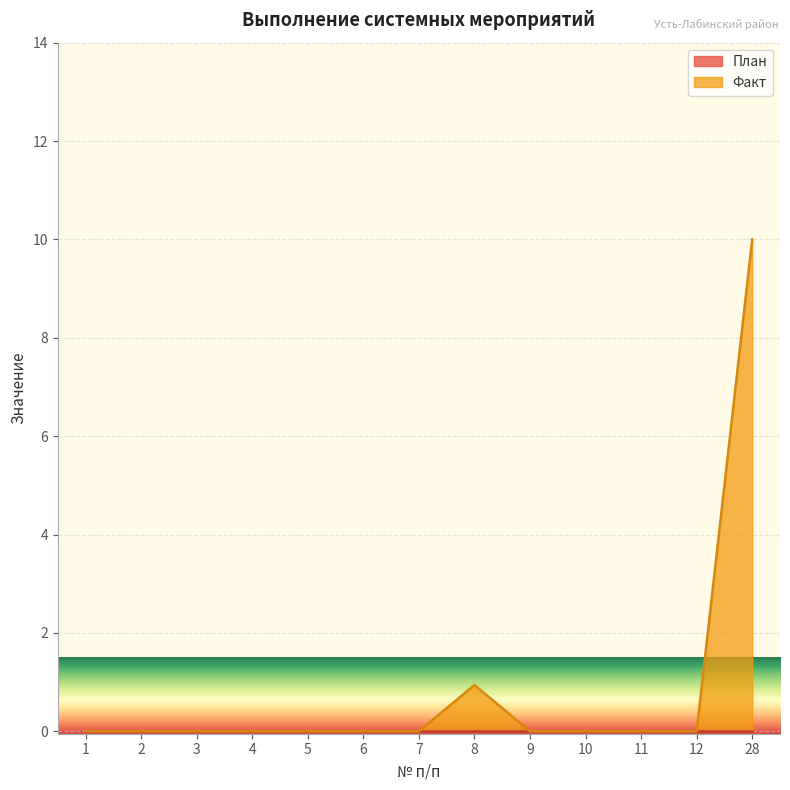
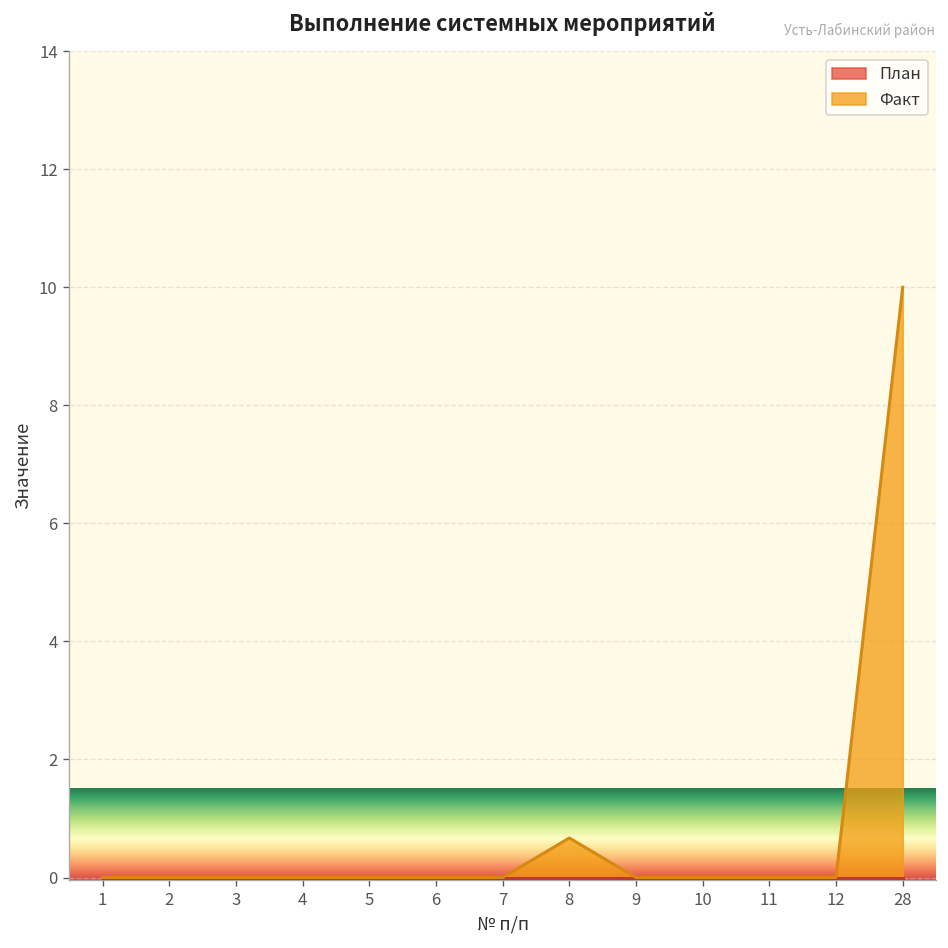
  {
    "План": {
      "8": 0.0,
      "28": 0.0
    },
    "Факт": {
-     "8": 0.9,
+     "8": 0.7,
      "28": 10.0
    }
  }
